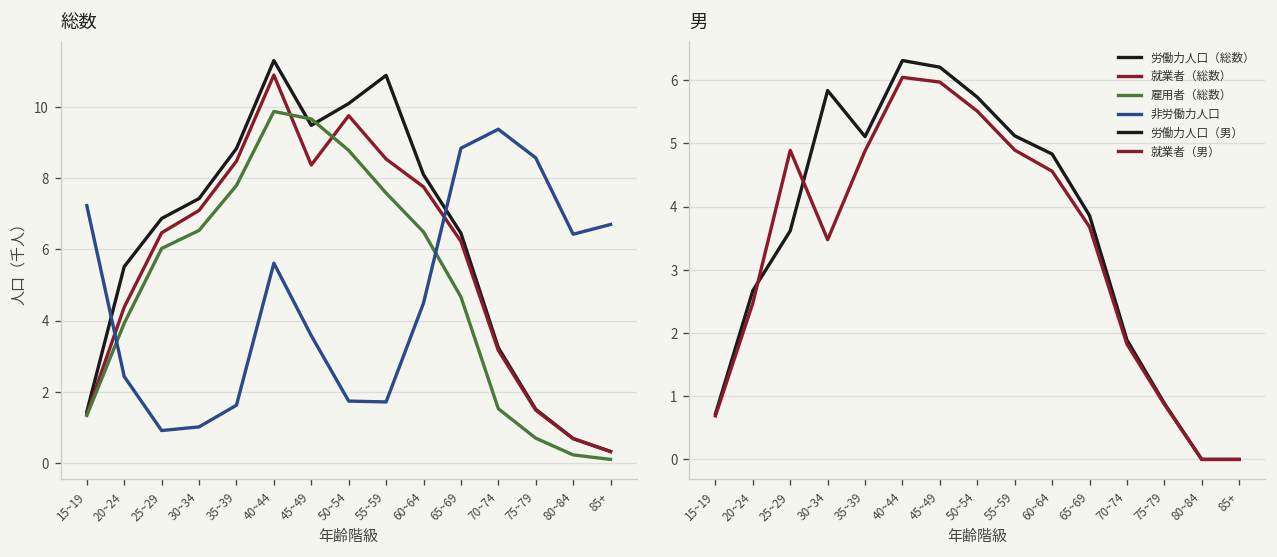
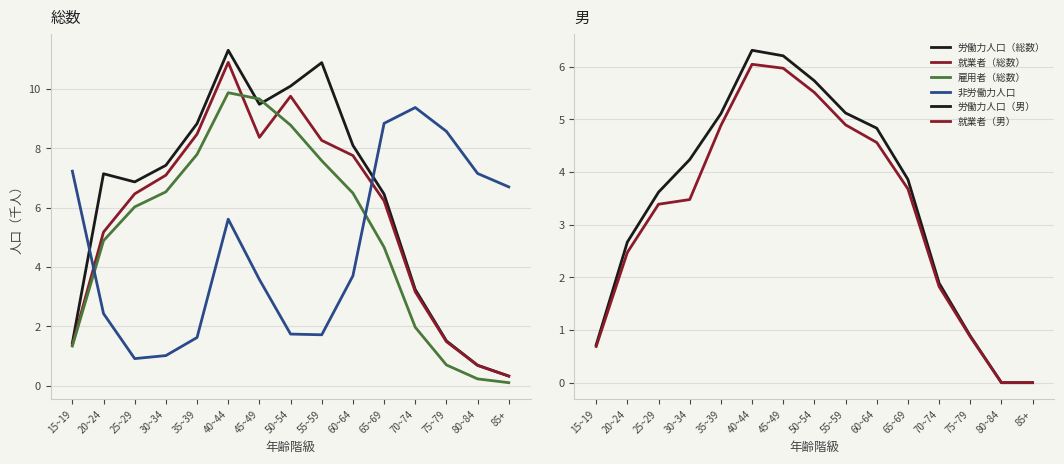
  {
    "総数": {
      "労働力人口（総数）": {
-       "20~24": 5.5,
+       "20~24": 7.1,
        "25~29": 6.9,
        "30~34": 7.4,
        "35~39": 8.8,
        "40~44": 11.3,
        "45~49": 9.5,
        "50~54": 10.1,
        "55~59": 10.9,
        "60~64": 8.1,
        "65~69": 6.5
      },
      "就業者（総数）": {
-       "20~24": 4.4,
+       "20~24": 5.2,
        "25~29": 6.5,
        "30~34": 7.1,
        "35~39": 8.5,
        "40~44": 10.9,
        "45~49": 8.4,
        "50~54": 9.7,
-       "55~59": 8.5,
+       "55~59": 8.3,
        "60~64": 7.8,
        "65~69": 6.2
      },
      "雇用者（総数）": {
-       "20~24": 3.9,
+       "20~24": 4.9,
        "25~29": 6.0,
        "30~34": 6.5,
        "35~39": 7.8,
        "40~44": 9.9,
        "45~49": 9.7,
        "50~54": 8.8,
        "55~59": 7.6,
        "60~64": 6.5,
        "65~69": 4.7,
-       "70~74": 1.5,
+       "70~74": 2.0,
        "75~79": 0.7,
        "80~84": 0.2,
        "85+": 0.1
      },
      "非労働力人口": {
        "15~19": 7.2,
        "20~24": 2.4,
        "25~29": 0.9,
        "30~34": 1.0,
        "35~39": 1.6,
        "40~44": 5.6,
        "45~49": 3.6,
        "50~54": 1.7,
        "55~59": 1.7,
-       "60~64": 4.5,
+       "60~64": 3.7,
        "65~69": 8.8,
        "70~74": 9.4,
        "75~79": 8.6,
-       "80~84": 6.4,
+       "80~84": 7.1,
        "85+": 6.7
      }
    },
    "男": {
      "労働力人口（男）": {
        "20~24": 2.7,
        "25~29": 3.6,
-       "30~34": 5.8,
+       "30~34": 4.2,
        "35~39": 5.1,
        "40~44": 6.3,
        "45~49": 6.2,
        "50~54": 5.7,
        "55~59": 5.1,
        "60~64": 4.8,
        "65~69": 3.9,
        "70~74": 1.9
      },
      "就業者（男）": {
        "20~24": 2.5,
-       "25~29": 4.9,
+       "25~29": 3.4,
        "30~34": 3.5,
        "35~39": 4.9,
        "40~44": 6.0,
        "45~49": 6.0,
        "50~54": 5.5,
        "55~59": 4.9,
        "60~64": 4.6,
        "65~69": 3.7,
        "70~74": 1.8
      }
    }
  }
